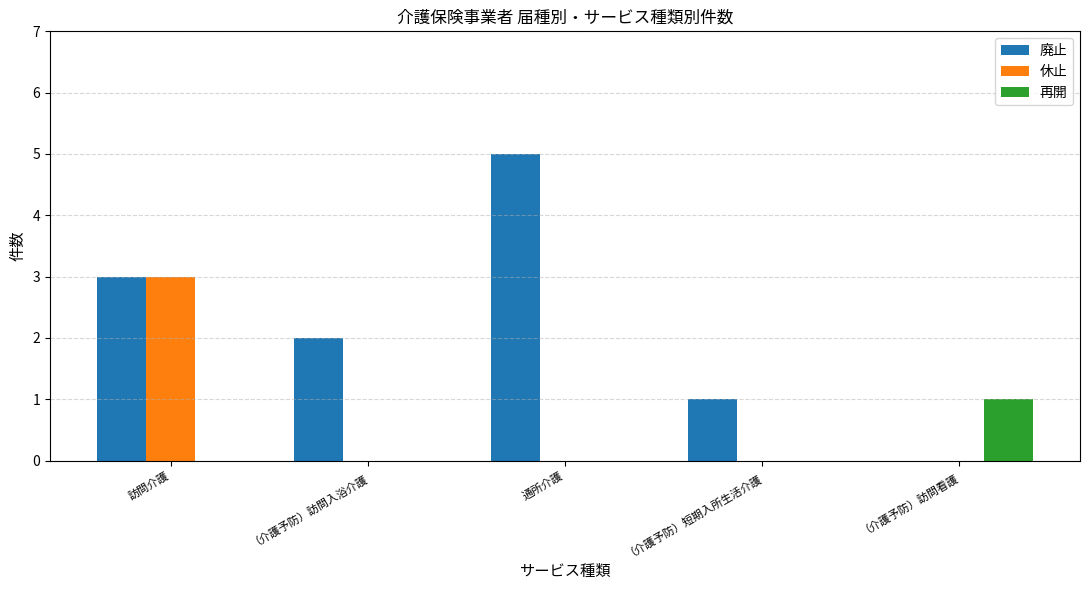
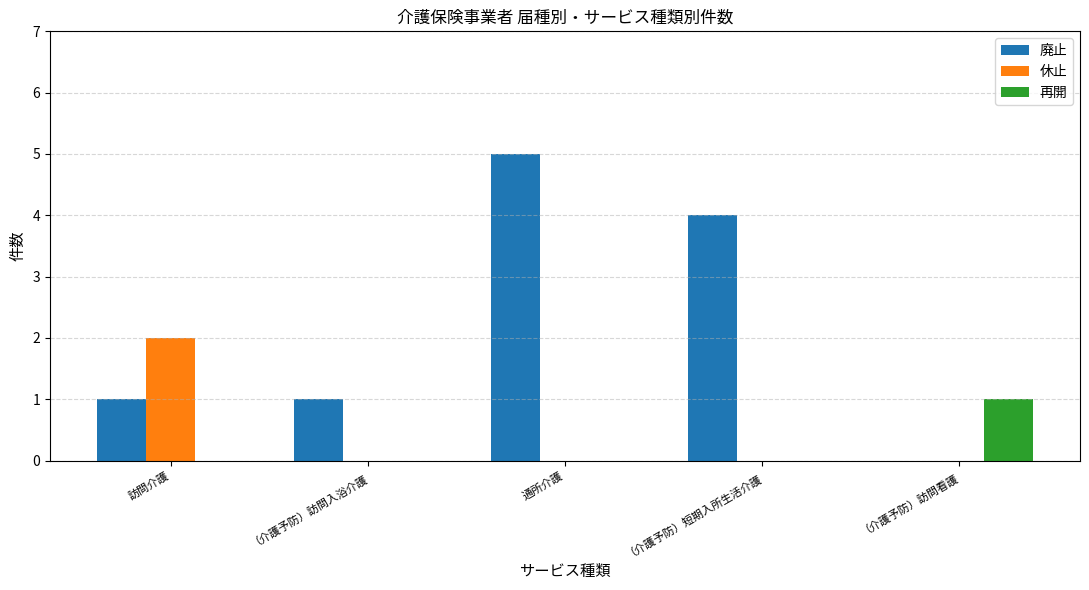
  {
    "廃止": {
-     "訪問介護": 3,
-     "（介護予防）訪問入浴介護": 2,
+     "訪問介護": 1,
+     "（介護予防）訪問入浴介護": 1,
      "通所介護": 5,
-     "（介護予防）短期入所生活介護": 1,
+     "（介護予防）短期入所生活介護": 4,
      "（介護予防）訪問看護": 0
    },
    "休止": {
-     "訪問介護": 3,
+     "訪問介護": 2,
      "（介護予防）訪問入浴介護": 0,
      "通所介護": 0,
      "（介護予防）短期入所生活介護": 0,
      "（介護予防）訪問看護": 0
    },
    "再開": {
      "訪問介護": 0,
      "（介護予防）訪問入浴介護": 0,
      "通所介護": 0,
      "（介護予防）短期入所生活介護": 0,
      "（介護予防）訪問看護": 1
    }
  }
